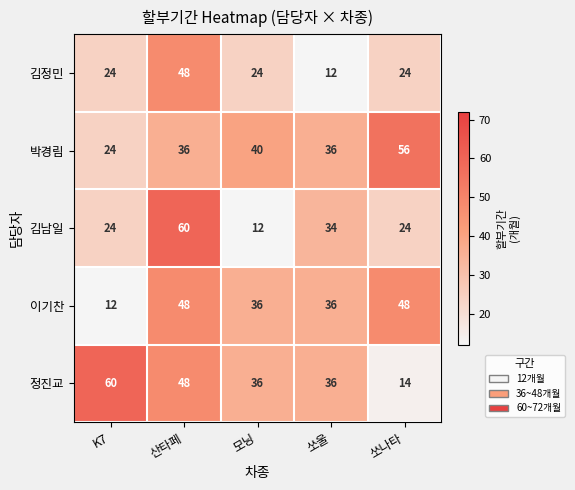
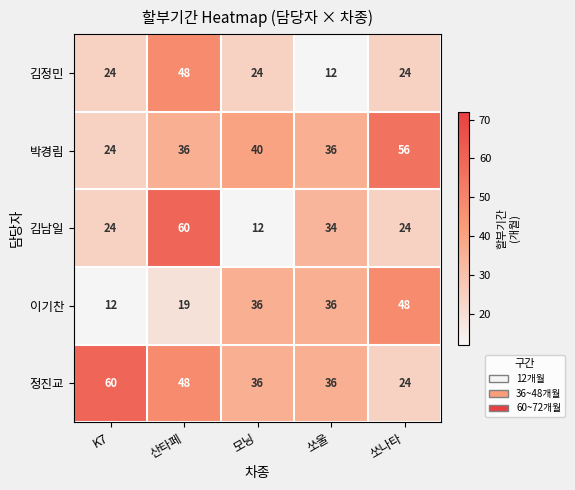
  {
    "김정민": {
      "K7": 24,
      "산타페": 48,
      "모닝": 24,
      "쏘울": 12,
      "쏘나타": 24
    },
    "박경림": {
      "K7": 24,
      "산타페": 36,
      "모닝": 40,
      "쏘울": 36,
      "쏘나타": 56
    },
    "김남일": {
      "K7": 24,
      "산타페": 60,
      "모닝": 12,
      "쏘울": 34,
      "쏘나타": 24
    },
    "이기찬": {
      "K7": 12,
-     "산타페": 48,
+     "산타페": 19,
      "모닝": 36,
      "쏘울": 36,
      "쏘나타": 48
    },
    "정진교": {
      "K7": 60,
      "산타페": 48,
      "모닝": 36,
      "쏘울": 36,
-     "쏘나타": 14
+     "쏘나타": 24
    }
  }
